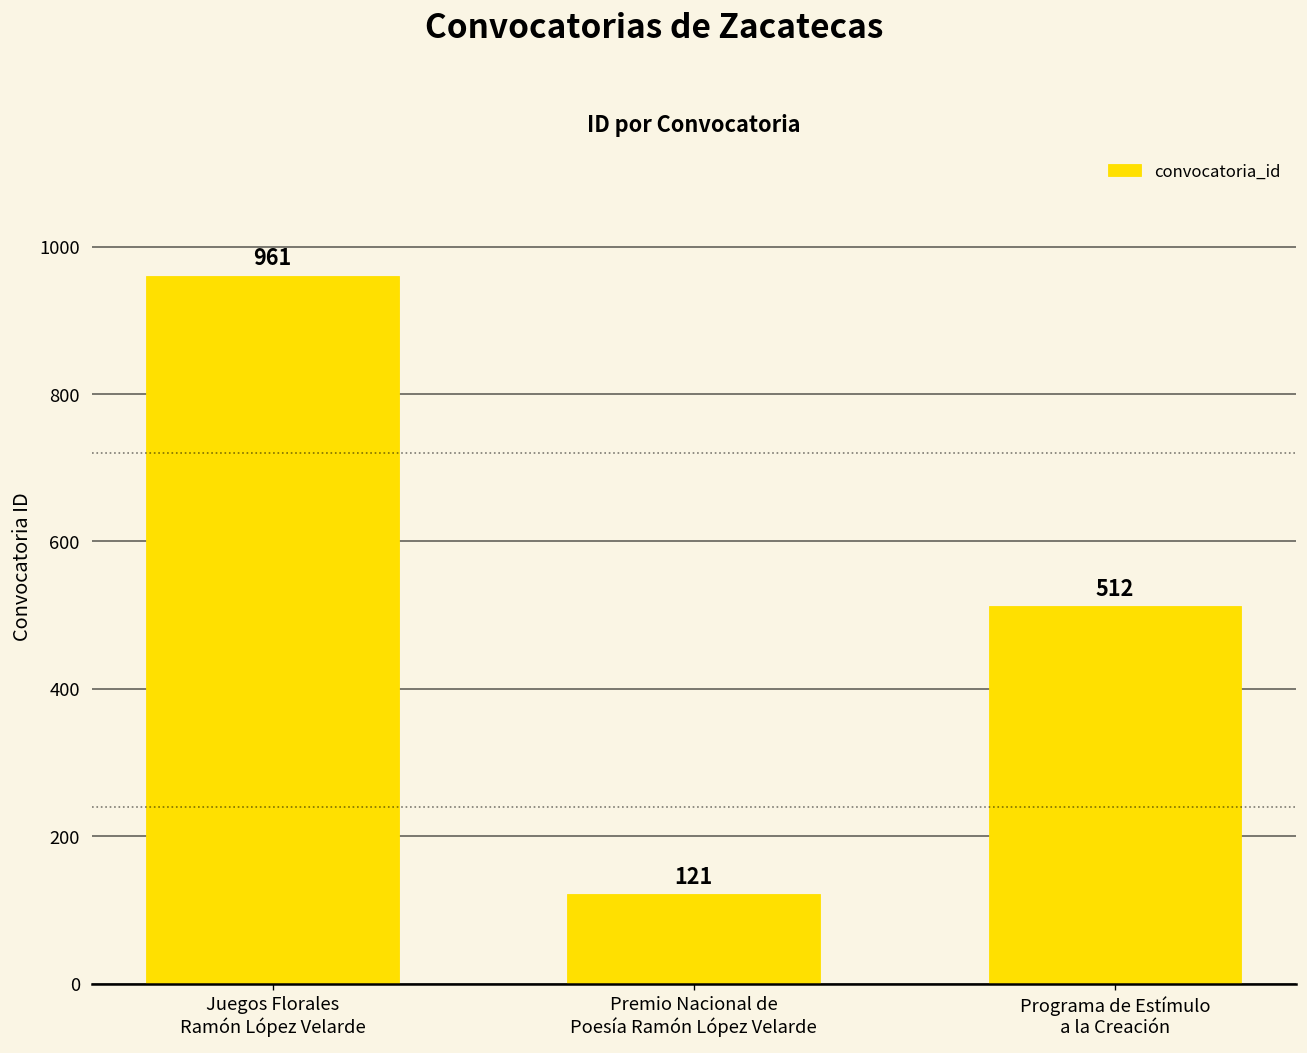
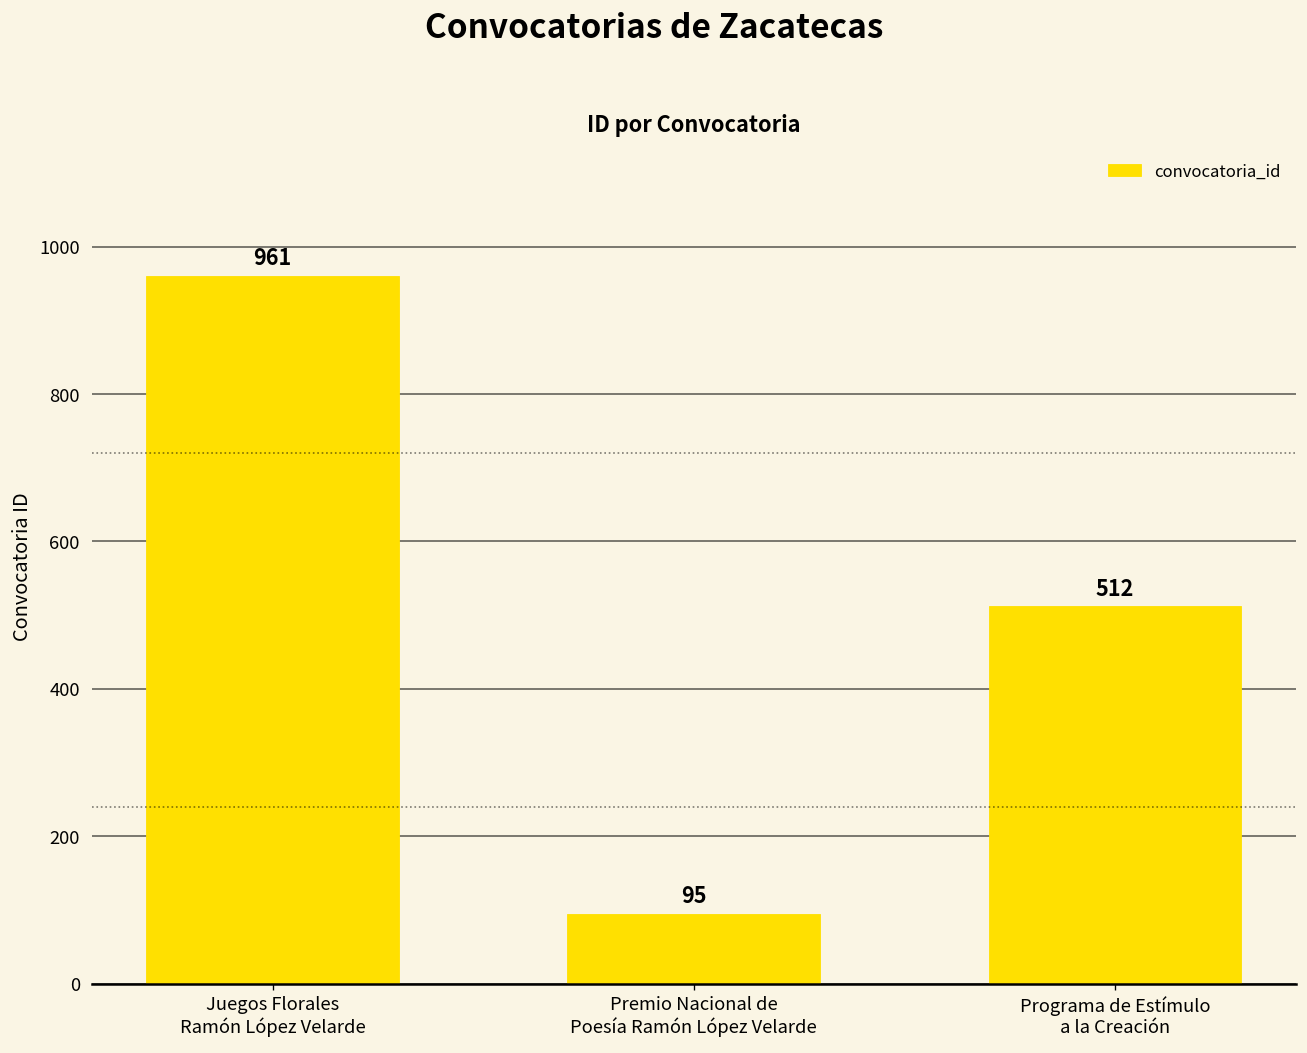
  {
    "Juegos Florales Ramón López Velarde": 961,
-   "Premio Nacional de Poesía Ramón López Velarde": 121,
+   "Premio Nacional de Poesía Ramón López Velarde": 95,
    "Programa de Estímulo a la Creación": 512
  }
